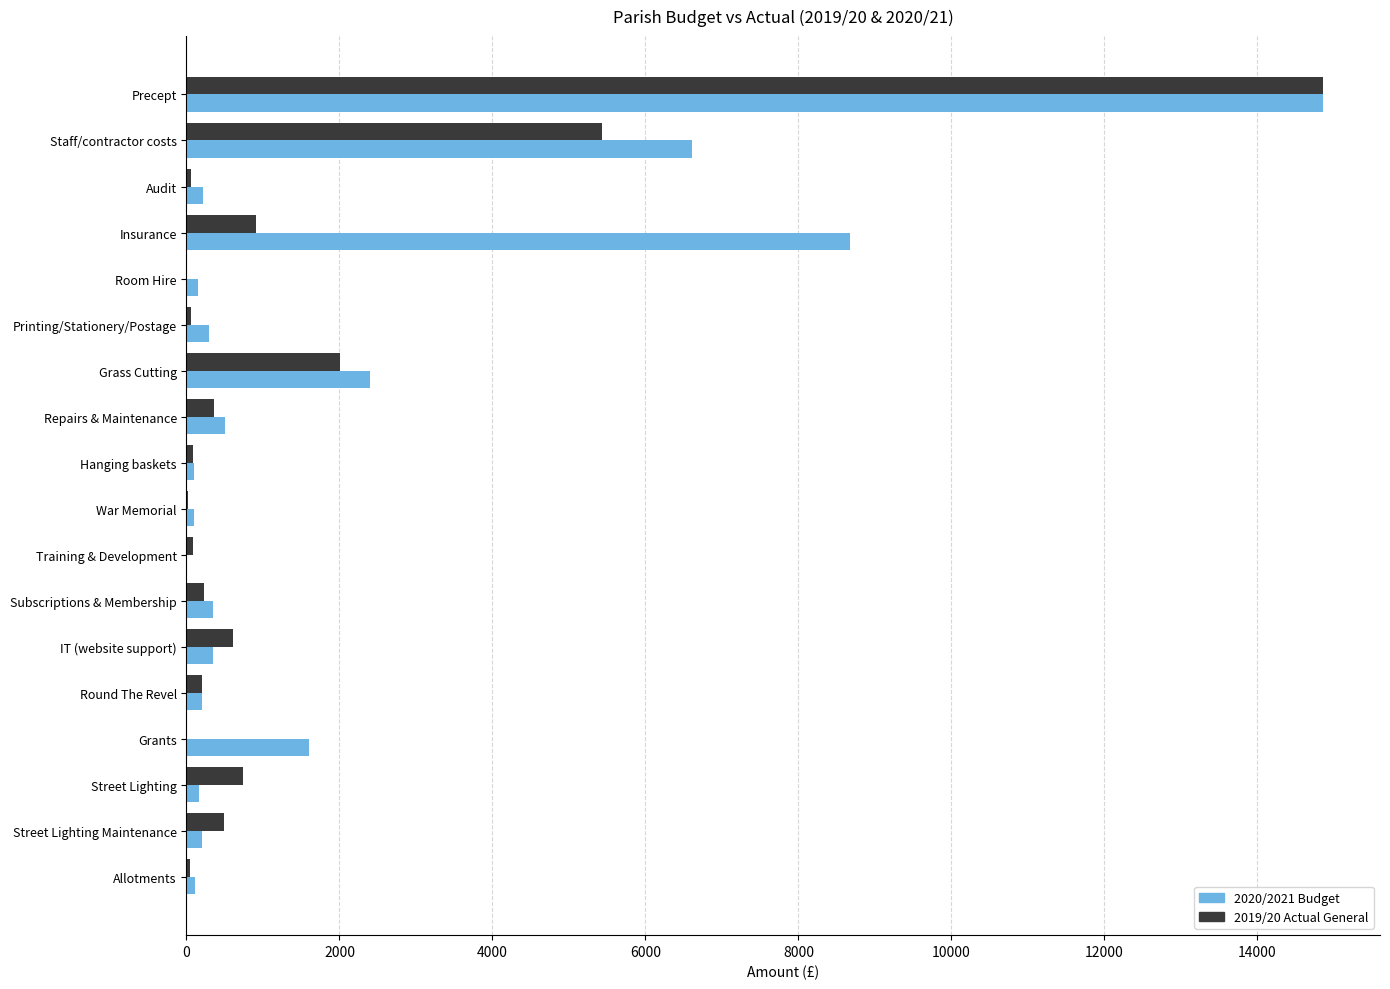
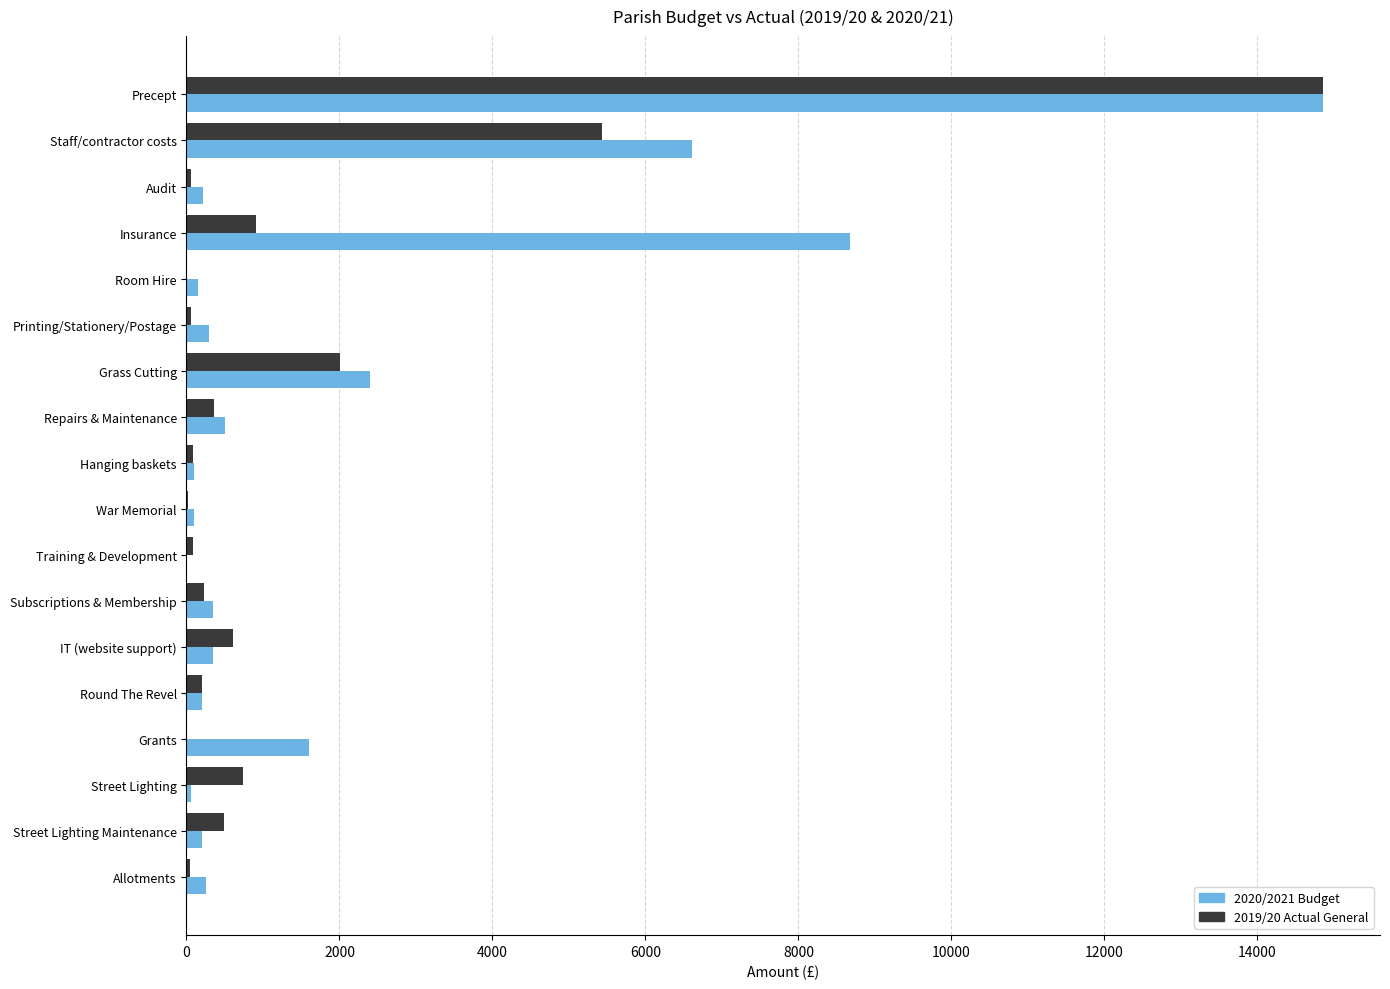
  {
    "2020/2021 Budget": {
      "Precept": 14900,
      "Staff/contractor costs": 6600,
      "Audit": 200,
      "Insurance": 8700,
      "Room Hire": 200,
      "Printing/Stationery/Postage": 300,
      "Grass Cutting": 2400,
      "Repairs & Maintenance": 500,
      "Hanging baskets": 100,
      "War Memorial": 100,
      "Training & Development": 0,
      "Subscriptions & Membership": 400,
      "IT (website support)": 400,
      "Round The Revel": 200,
      "Grants": 1600,
-     "Street Lighting": 200,
+     "Street Lighting": 100,
      "Street Lighting Maintenance": 200,
-     "Allotments": 100
+     "Allotments": 300
    },
    "2019/20 Actual General": {
      "Precept": 14900,
      "Staff/contractor costs": 5400,
      "Audit": 100,
      "Insurance": 900,
      "Room Hire": 0,
      "Printing/Stationery/Postage": 100,
      "Grass Cutting": 2000,
      "Repairs & Maintenance": 400,
      "Hanging baskets": 100,
      "Training & Development": 100,
      "Subscriptions & Membership": 200,
      "IT (website support)": 600,
      "Round The Revel": 200,
      "Grants": 0,
      "Street Lighting": 700,
      "Street Lighting Maintenance": 500,
      "Allotments": 100
    }
  }
